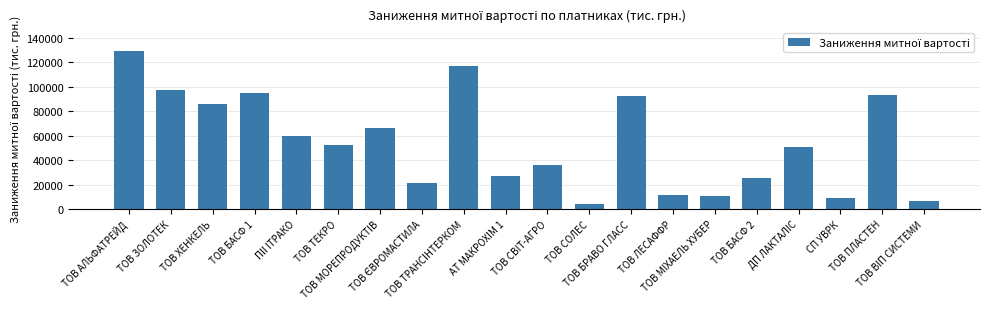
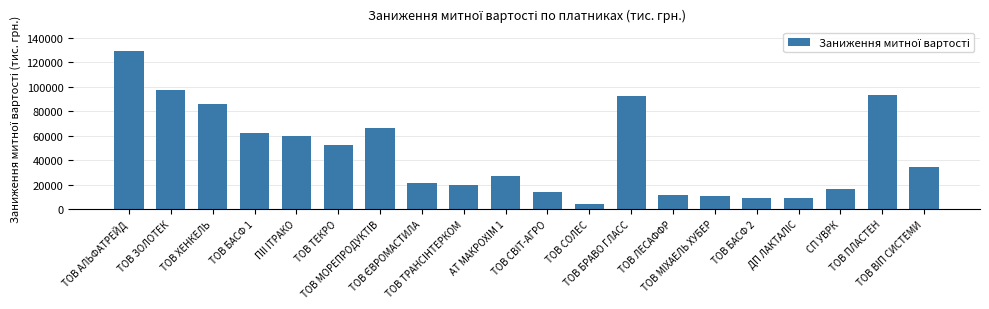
  {
    "ТОВ АЛЬФАТРЕЙД": 129000,
    "ТОВ ЗОЛОТЕК": 97000,
    "ТОВ ХЕНКЕЛЬ": 86000,
-   "ТОВ БАСФ 1": 95000,
+   "ТОВ БАСФ 1": 62000,
    "ПІІ ІТРАКО": 60000,
    "ТОВ ТЕКРО": 53000,
    "ТОВ МОРЕПРОДУКТІВ": 66000,
    "ТОВ ЄВРОМАСТИЛА": 22000,
-   "ТОВ ТРАНСІНТЕРКОМ": 117000,
+   "ТОВ ТРАНСІНТЕРКОМ": 20000,
    "АТ МАКРОХІМ 1": 27000,
-   "ТОВ СВІТ-АГРО": 36000,
+   "ТОВ СВІТ-АГРО": 14000,
    "ТОВ СОЛЕС": 4000,
    "ТОВ БРАВО ГЛАСС": 92000,
    "ТОВ ЛЕСАФФР": 12000,
    "ТОВ МІХАЕЛЬ ХУБЕР": 10000,
-   "ТОВ БАСФ 2": 26000,
-   "ДП ЛАКТАЛІС": 50000,
-   "СП УВРК": 9000,
+   "ТОВ БАСФ 2": 9000,
+   "ДП ЛАКТАЛІС": 9000,
+   "СП УВРК": 16000,
    "ТОВ ПЛАСТЕН": 93000,
-   "ТОВ ВІП СИСТЕМИ": 7000
+   "ТОВ ВІП СИСТЕМИ": 34000
  }
